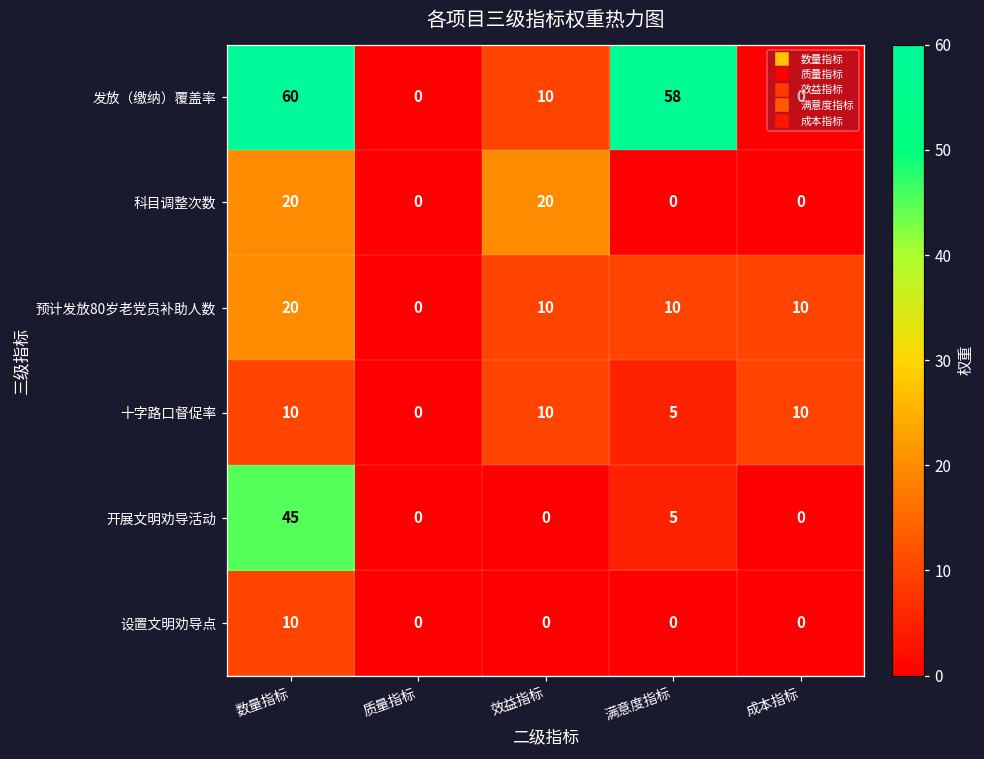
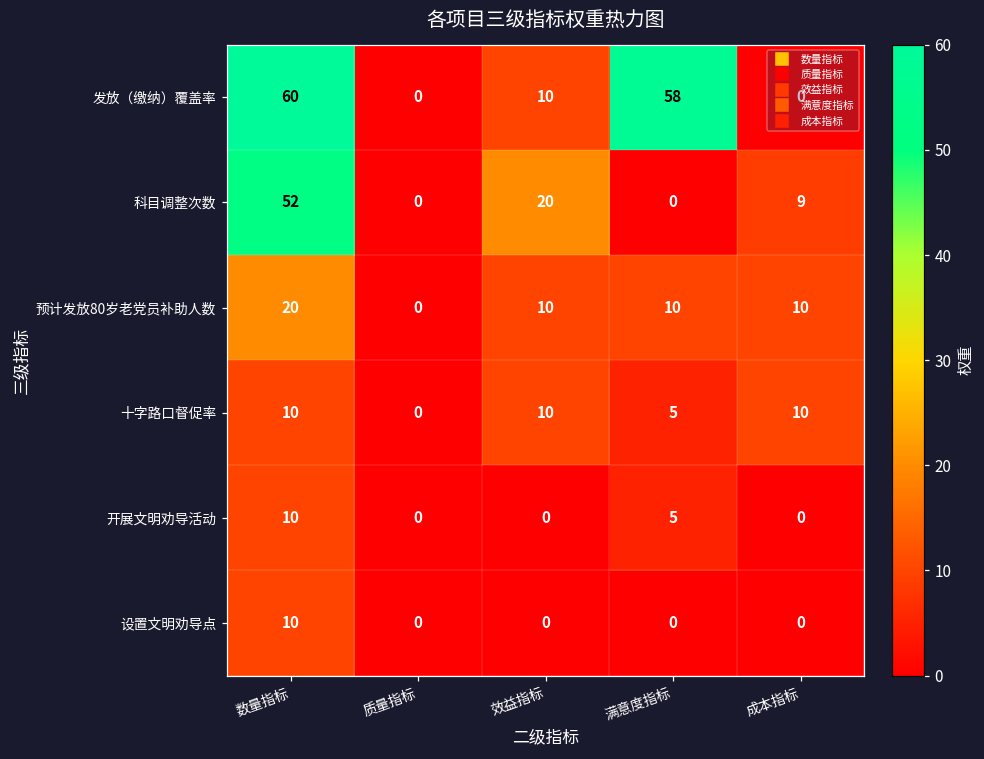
  {
    "发放（缴纳）覆盖率": {
      "数量指标": 60,
      "质量指标": 0,
      "效益指标": 10,
      "满意度指标": 58
    },
    "科目调整次数": {
-     "数量指标": 20,
+     "数量指标": 52,
      "质量指标": 0,
      "效益指标": 20,
      "满意度指标": 0,
-     "成本指标": 0
+     "成本指标": 9
    },
    "预计发放80岁老党员补助人数": {
      "数量指标": 20,
      "质量指标": 0,
      "效益指标": 10,
      "满意度指标": 10,
      "成本指标": 10
    },
    "十字路口督促率": {
      "数量指标": 10,
      "质量指标": 0,
      "效益指标": 10,
      "满意度指标": 5,
      "成本指标": 10
    },
    "开展文明劝导活动": {
-     "数量指标": 45,
+     "数量指标": 10,
      "质量指标": 0,
      "效益指标": 0,
      "满意度指标": 5,
      "成本指标": 0
    },
    "设置文明劝导点": {
      "数量指标": 10,
      "质量指标": 0,
      "效益指标": 0,
      "满意度指标": 0,
      "成本指标": 0
    }
  }
